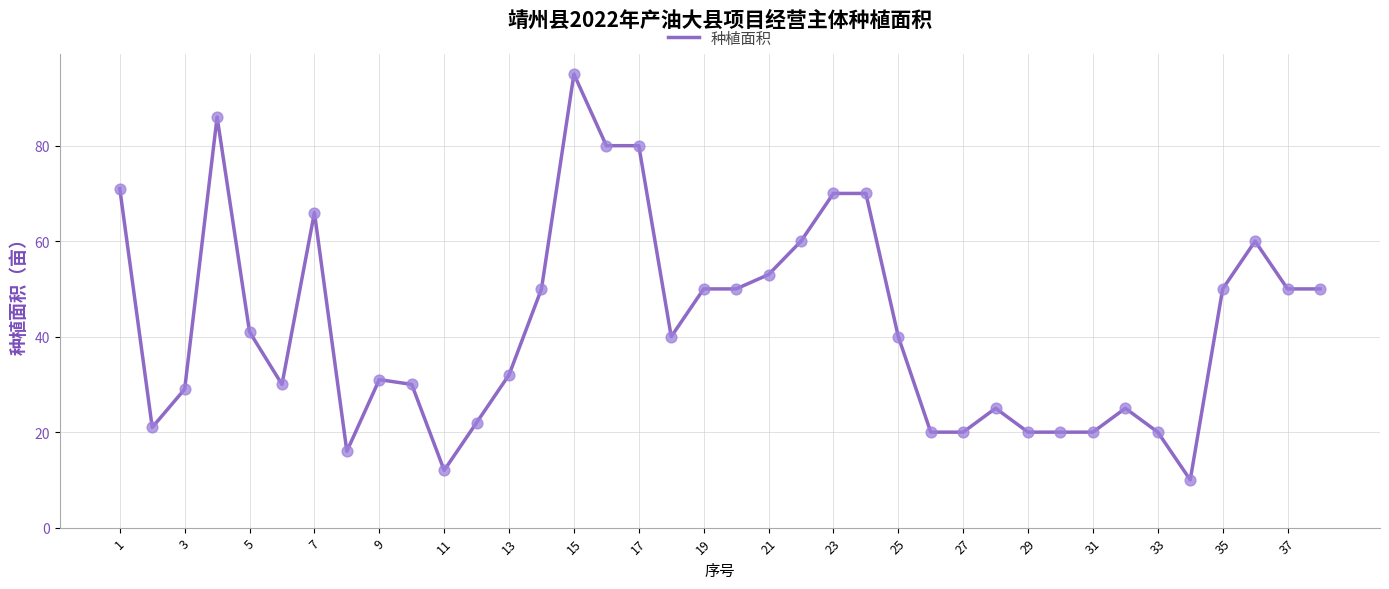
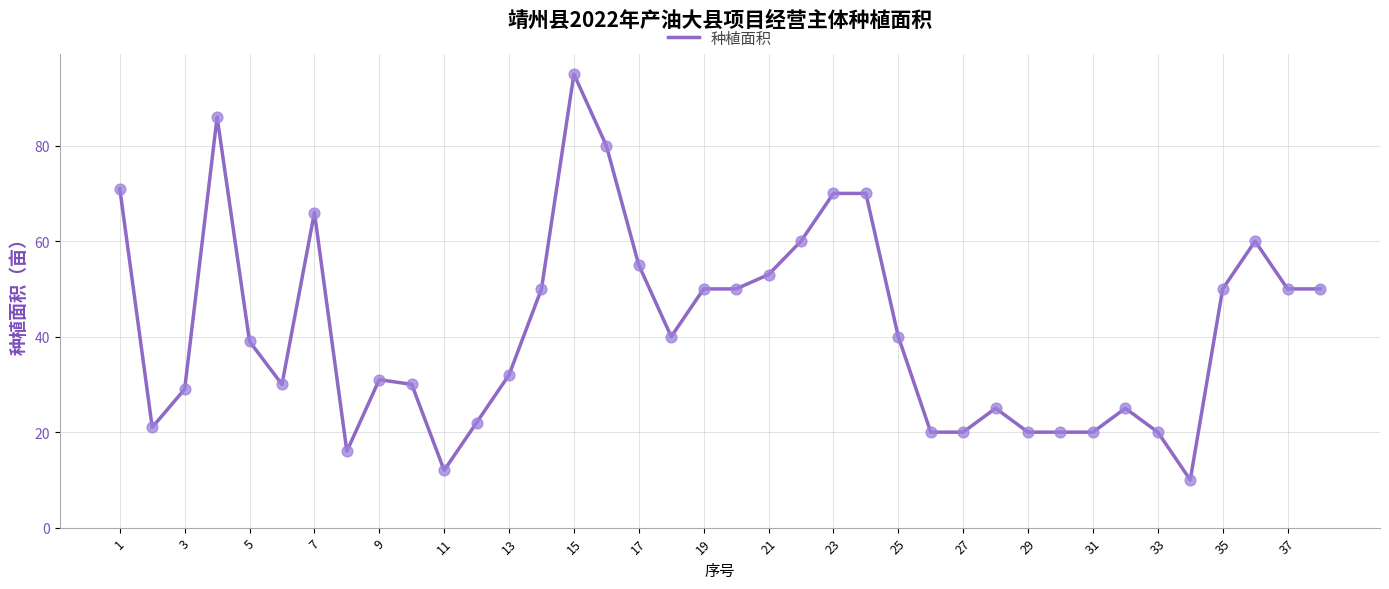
  {
    "1": 71,
    "3": 29,
-   "5": 41,
+   "5": 39,
    "7": 66,
    "9": 31,
    "11": 12,
    "13": 32,
    "15": 95,
-   "17": 80,
+   "17": 55,
    "19": 50,
    "21": 53,
    "23": 70,
    "25": 40,
    "27": 20,
    "29": 20,
    "31": 20,
    "33": 20,
    "35": 50,
    "37": 50
  }
